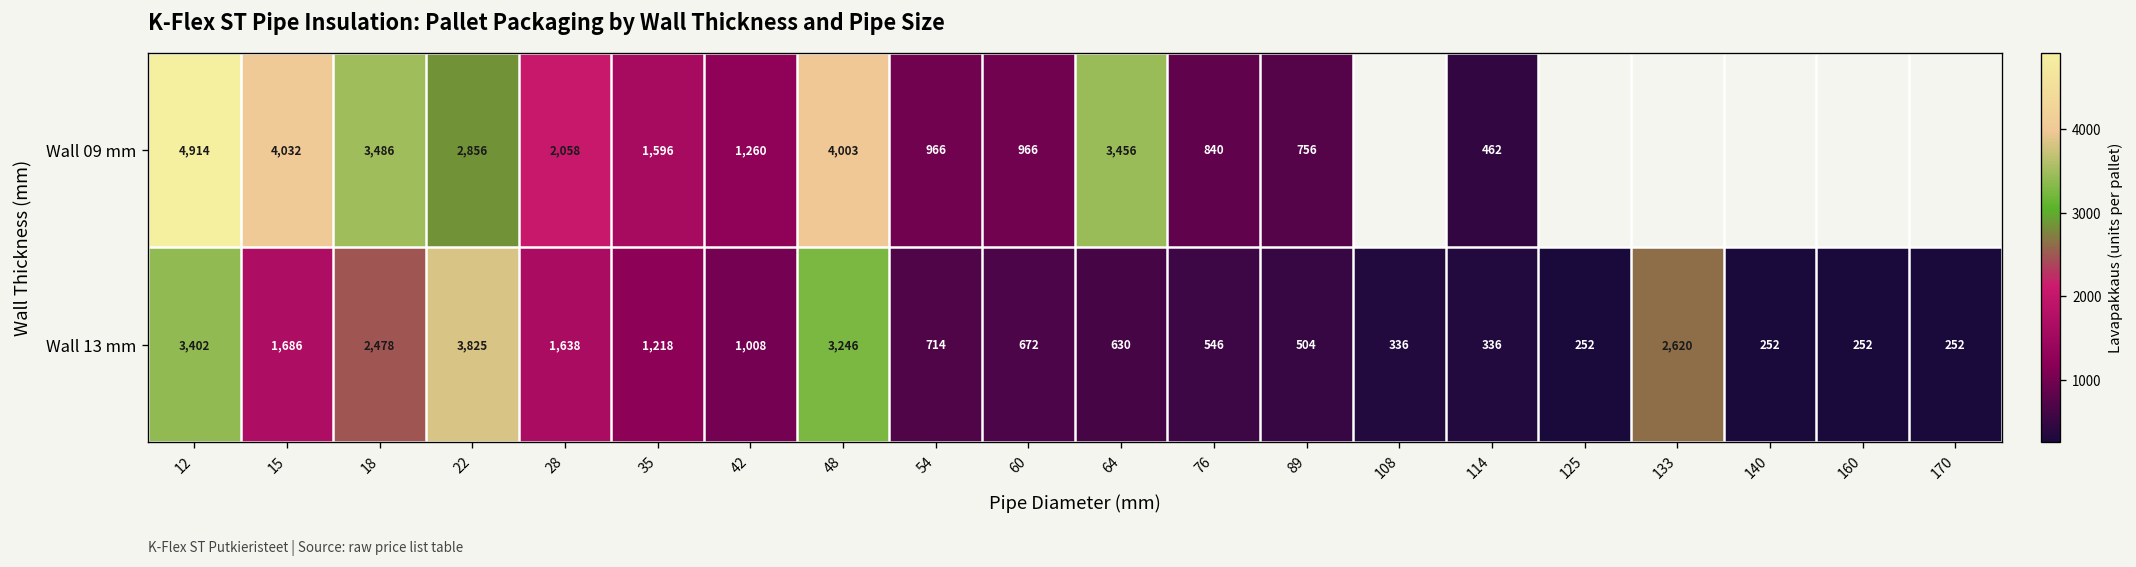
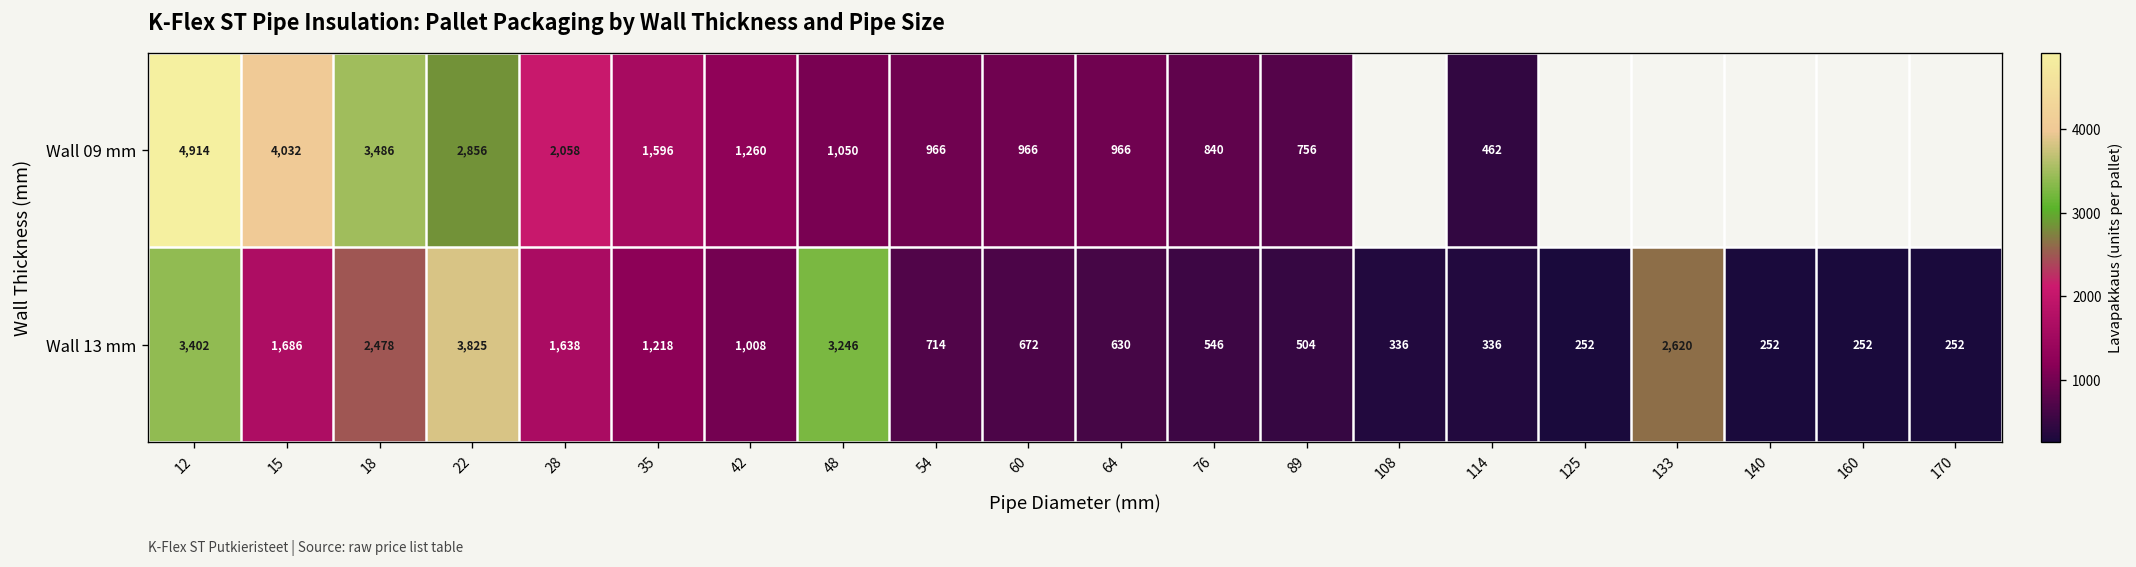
  {
    "Wall 09 mm": {
      "12": "4,914",
      "15": "4,032",
      "18": "3,486",
      "22": "2,856",
      "28": "2,058",
      "35": "1,596",
      "42": "1,260",
-     "48": "4,003",
+     "48": "1,050",
      "54": "966",
      "60": "966",
-     "64": "3,456",
+     "64": "966",
      "76": "840",
      "89": "756",
      "114": "462"
    },
    "Wall 13 mm": {
      "12": "3,402",
      "15": "1,686",
      "18": "2,478",
      "22": "3,825",
      "28": "1,638",
      "35": "1,218",
      "42": "1,008",
      "48": "3,246",
      "54": "714",
      "60": "672",
      "64": "630",
      "76": "546",
      "89": "504",
      "108": "336",
      "114": "336",
      "125": "252",
      "133": "2,620",
      "140": "252",
      "160": "252",
      "170": "252"
    }
  }
